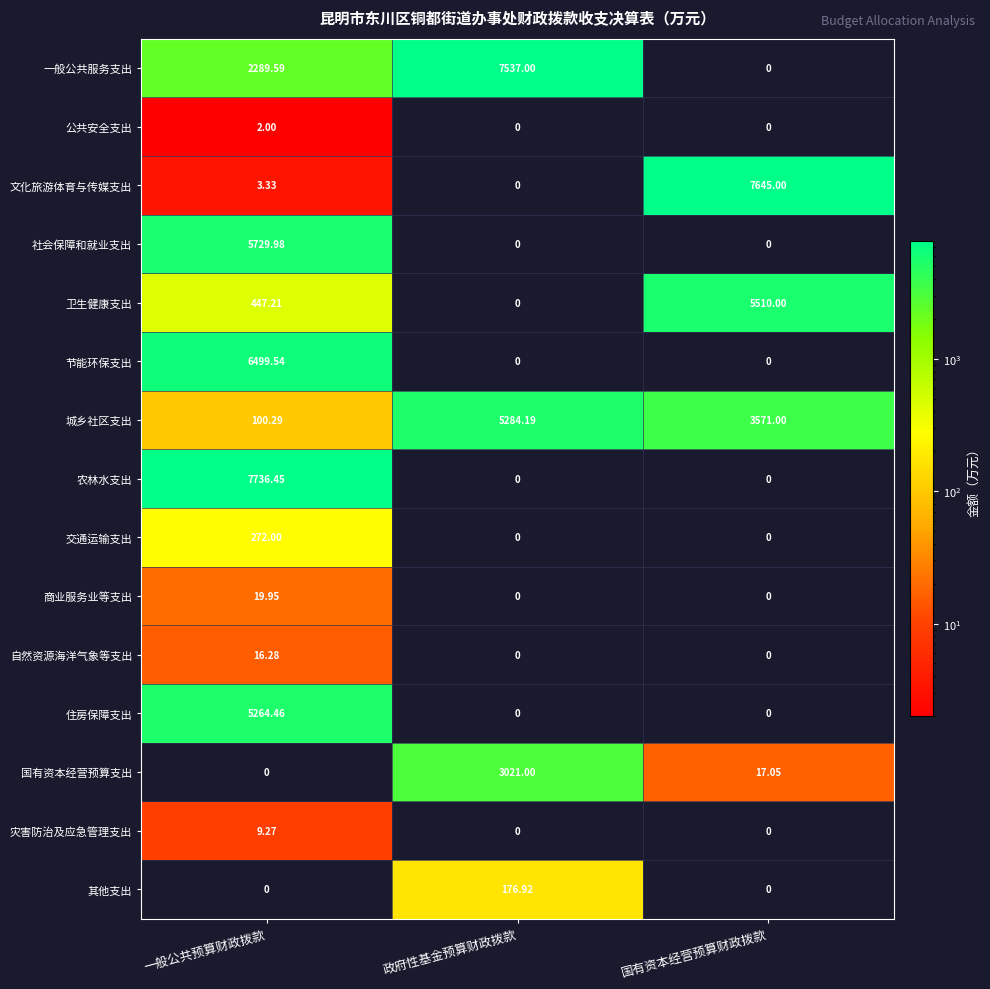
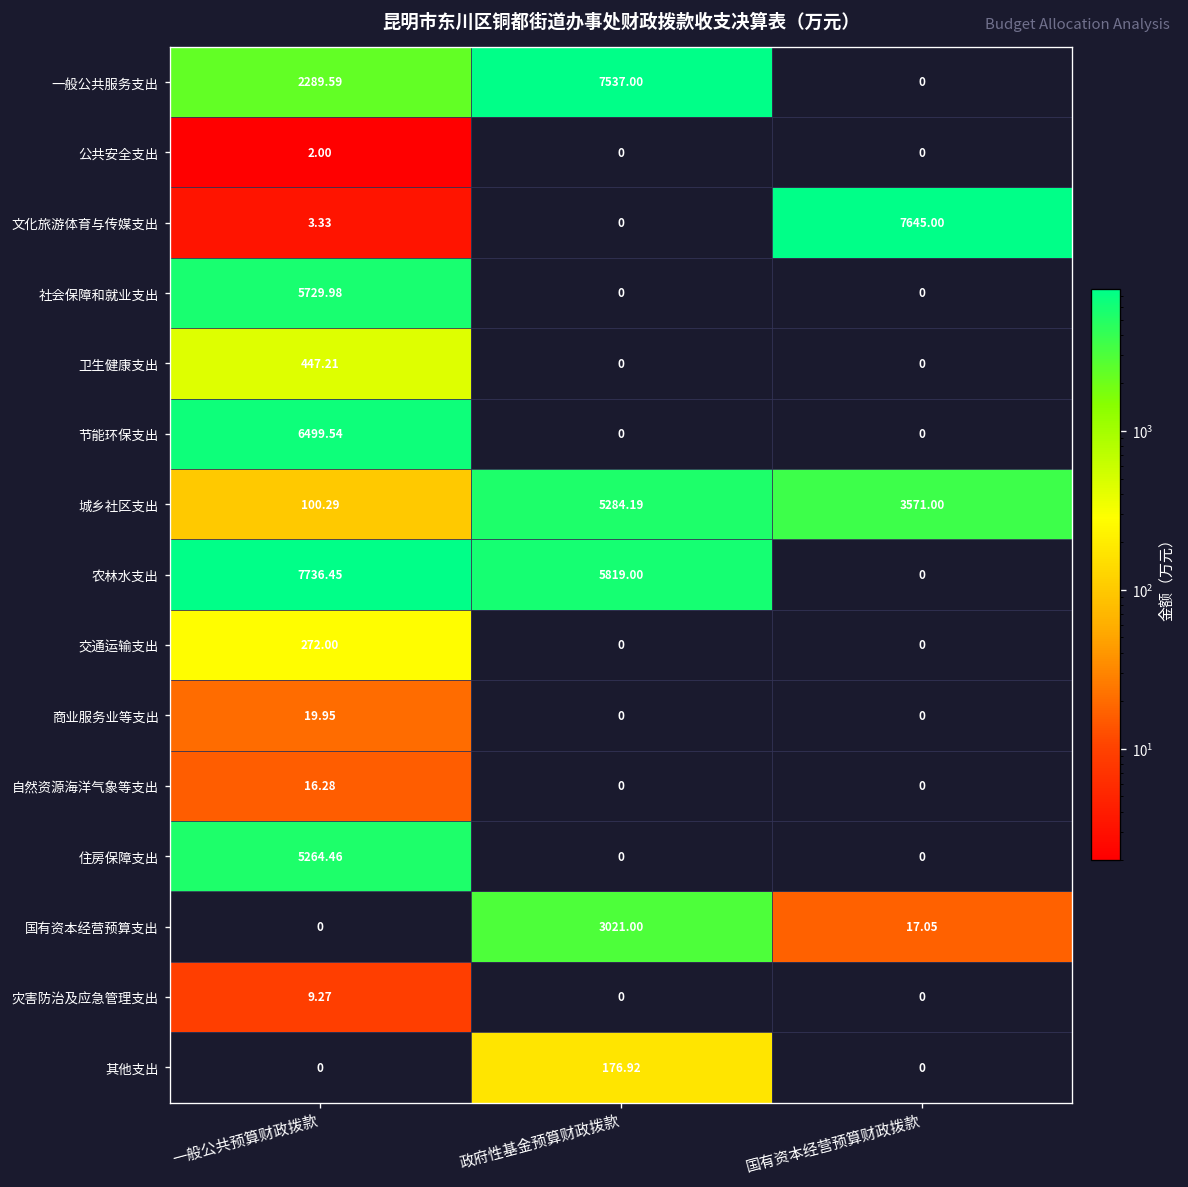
  {
    "一般公共服务支出": {
      "一般公共预算财政拨款": 2289.59,
      "政府性基金预算财政拨款": 7537.00,
      "国有资本经营预算财政拨款": 0
    },
    "公共安全支出": {
      "一般公共预算财政拨款": 2.00,
      "政府性基金预算财政拨款": 0,
      "国有资本经营预算财政拨款": 0
    },
    "文化旅游体育与传媒支出": {
      "一般公共预算财政拨款": 3.33,
      "政府性基金预算财政拨款": 0,
      "国有资本经营预算财政拨款": 7645.00
    },
    "社会保障和就业支出": {
      "一般公共预算财政拨款": 5729.98,
      "政府性基金预算财政拨款": 0,
      "国有资本经营预算财政拨款": 0
    },
    "卫生健康支出": {
      "一般公共预算财政拨款": 447.21,
      "政府性基金预算财政拨款": 0,
-     "国有资本经营预算财政拨款": 5510.00
+     "国有资本经营预算财政拨款": 0
    },
    "节能环保支出": {
      "一般公共预算财政拨款": 6499.54,
      "政府性基金预算财政拨款": 0,
      "国有资本经营预算财政拨款": 0
    },
    "城乡社区支出": {
      "一般公共预算财政拨款": 100.29,
      "政府性基金预算财政拨款": 5284.19,
      "国有资本经营预算财政拨款": 3571.00
    },
    "农林水支出": {
      "一般公共预算财政拨款": 7736.45,
-     "政府性基金预算财政拨款": 0,
+     "政府性基金预算财政拨款": 5819.00,
      "国有资本经营预算财政拨款": 0
    },
    "交通运输支出": {
      "一般公共预算财政拨款": 272.00,
      "政府性基金预算财政拨款": 0,
      "国有资本经营预算财政拨款": 0
    },
    "商业服务业等支出": {
      "一般公共预算财政拨款": 19.95,
      "政府性基金预算财政拨款": 0,
      "国有资本经营预算财政拨款": 0
    },
    "自然资源海洋气象等支出": {
      "一般公共预算财政拨款": 16.28,
      "政府性基金预算财政拨款": 0,
      "国有资本经营预算财政拨款": 0
    },
    "住房保障支出": {
      "一般公共预算财政拨款": 5264.46,
      "政府性基金预算财政拨款": 0,
      "国有资本经营预算财政拨款": 0
    },
    "国有资本经营预算支出": {
      "一般公共预算财政拨款": 0,
      "政府性基金预算财政拨款": 3021.00,
      "国有资本经营预算财政拨款": 17.05
    },
    "灾害防治及应急管理支出": {
      "一般公共预算财政拨款": 9.27,
      "政府性基金预算财政拨款": 0,
      "国有资本经营预算财政拨款": 0
    },
    "其他支出": {
      "一般公共预算财政拨款": 0,
      "政府性基金预算财政拨款": 176.92,
      "国有资本经营预算财政拨款": 0
    }
  }
